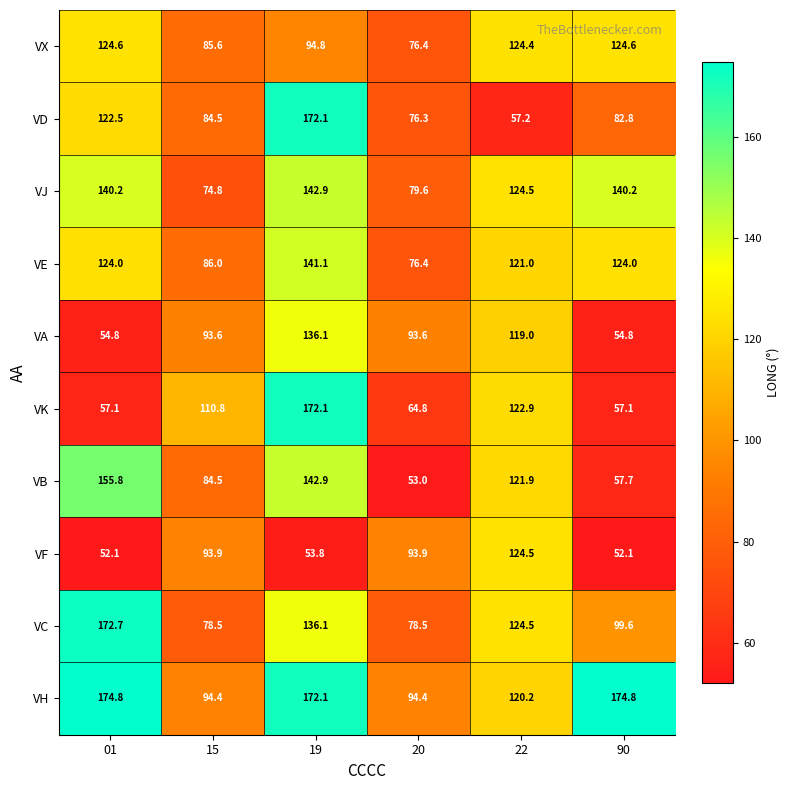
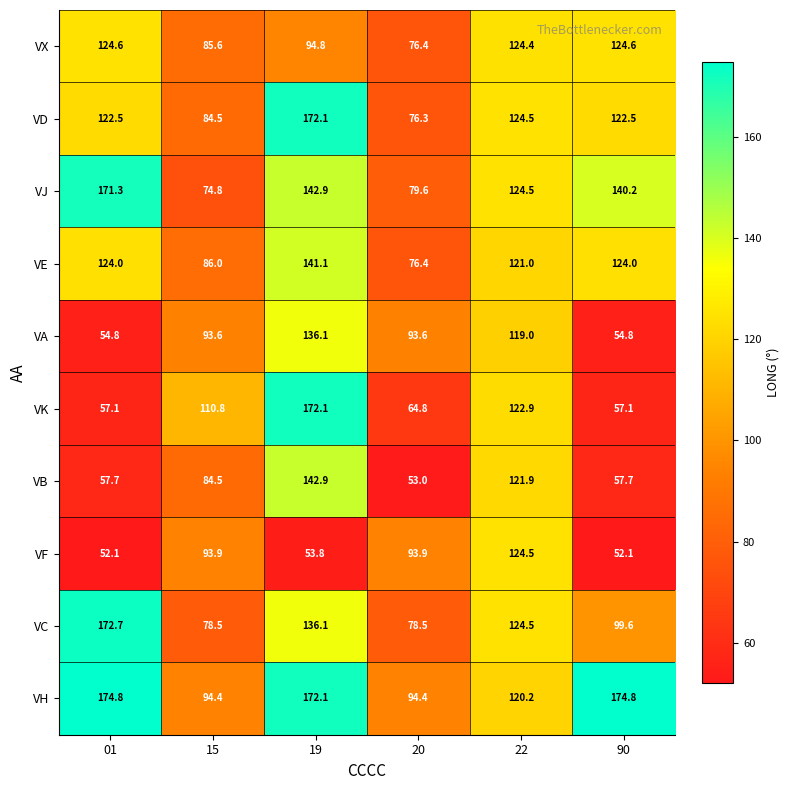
  {
    "VX": {
      "01": 124.6,
      "15": 85.6,
      "19": 94.8,
      "20": 76.4,
      "22": 124.4
    },
    "VD": {
      "01": 122.5,
      "15": 84.5,
      "19": 172.1,
      "20": 76.3,
-     "22": 57.2,
-     "90": 82.8
+     "22": 124.5,
+     "90": 122.5
    },
    "VJ": {
-     "01": 140.2,
+     "01": 171.3,
      "15": 74.8,
      "19": 142.9,
      "20": 79.6,
      "22": 124.5,
      "90": 140.2
    },
    "VE": {
      "01": 124.0,
      "15": 86.0,
      "19": 141.1,
      "20": 76.4,
      "22": 121.0,
      "90": 124.0
    },
    "VA": {
      "01": 54.8,
      "15": 93.6,
      "19": 136.1,
      "20": 93.6,
      "22": 119.0,
      "90": 54.8
    },
    "VK": {
      "01": 57.1,
      "15": 110.8,
      "19": 172.1,
      "20": 64.8,
      "22": 122.9,
      "90": 57.1
    },
    "VB": {
-     "01": 155.8,
+     "01": 57.7,
      "15": 84.5,
      "19": 142.9,
      "20": 53.0,
      "22": 121.9,
      "90": 57.7
    },
    "VF": {
      "01": 52.1,
      "15": 93.9,
      "19": 53.8,
      "20": 93.9,
      "22": 124.5,
      "90": 52.1
    },
    "VC": {
      "01": 172.7,
      "15": 78.5,
      "19": 136.1,
      "20": 78.5,
      "22": 124.5,
      "90": 99.6
    },
    "VH": {
      "01": 174.8,
      "15": 94.4,
      "19": 172.1,
      "20": 94.4,
      "22": 120.2,
      "90": 174.8
    }
  }
